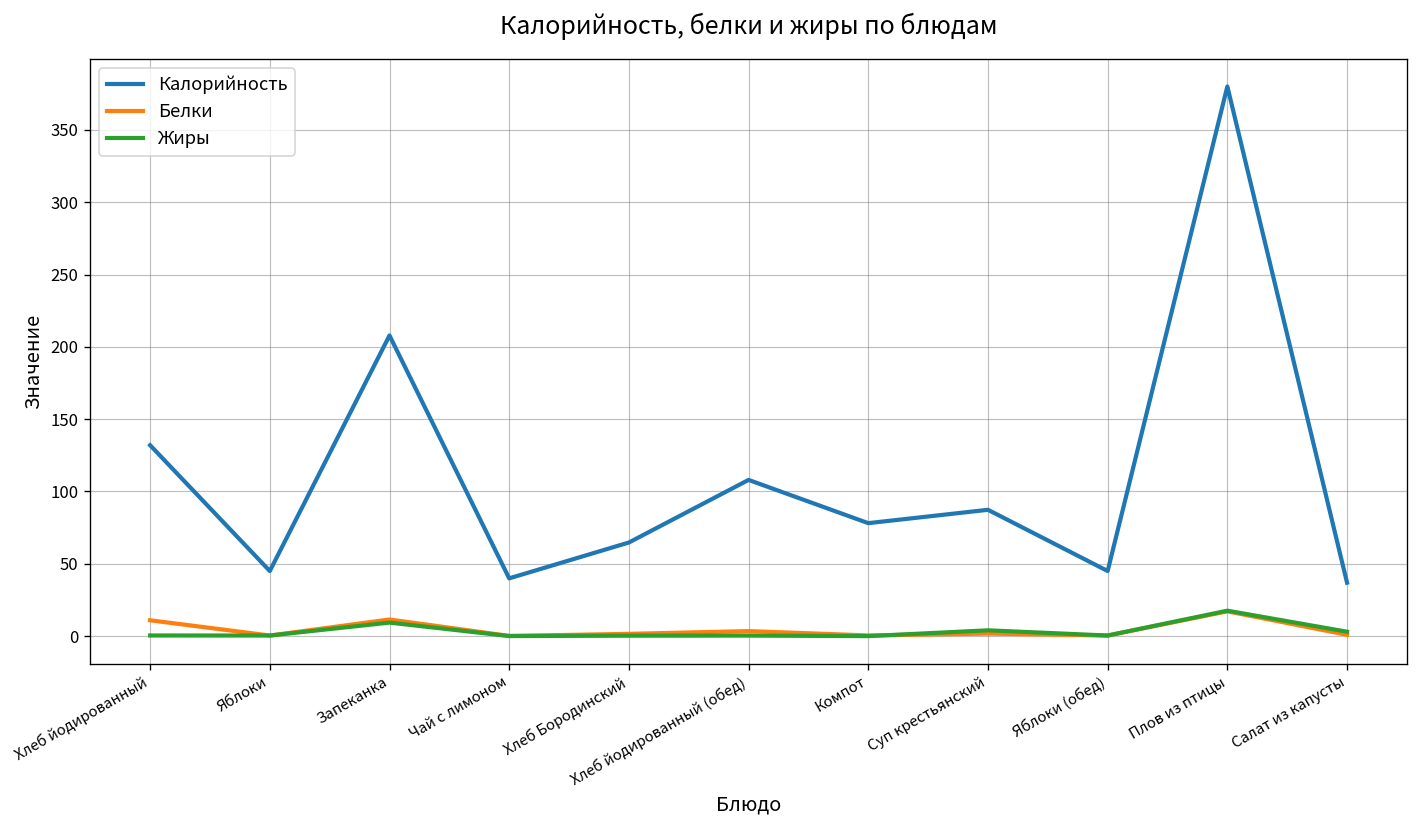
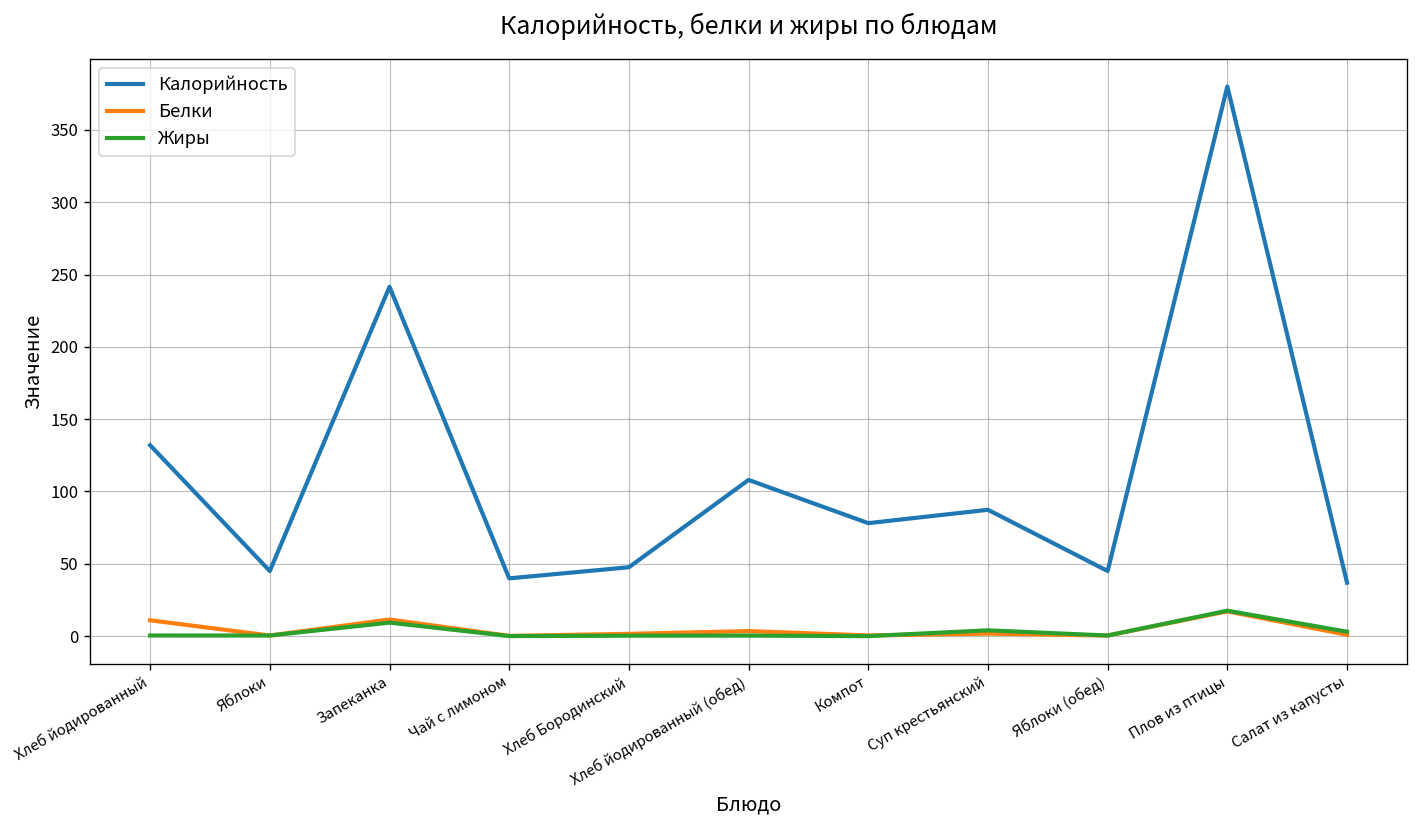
  {
    "Калорийность": {
      "Хлеб йодированный": 132,
      "Яблоки": 45,
-     "Запеканка": 208,
+     "Запеканка": 242,
      "Чай с лимоном": 40,
-     "Хлеб Бородинский": 65,
+     "Хлеб Бородинский": 48,
      "Хлеб йодированный (обед)": 108,
      "Компот": 78,
      "Суп крестьянский": 87,
      "Яблоки (обед)": 45,
      "Плов из птицы": 380,
      "Салат из капусты": 37
    },
    "Белки": {
      "Хлеб йодированный": 11,
      "Хлеб йодированный (обед)": 3,
      "Суп крестьянский": 2,
      "Салат из капусты": 1
    },
    "Жиры": {
      "Хлеб йодированный": 0,
      "Хлеб йодированный (обед)": 0,
      "Суп крестьянский": 4,
      "Салат из капусты": 3
    }
  }
